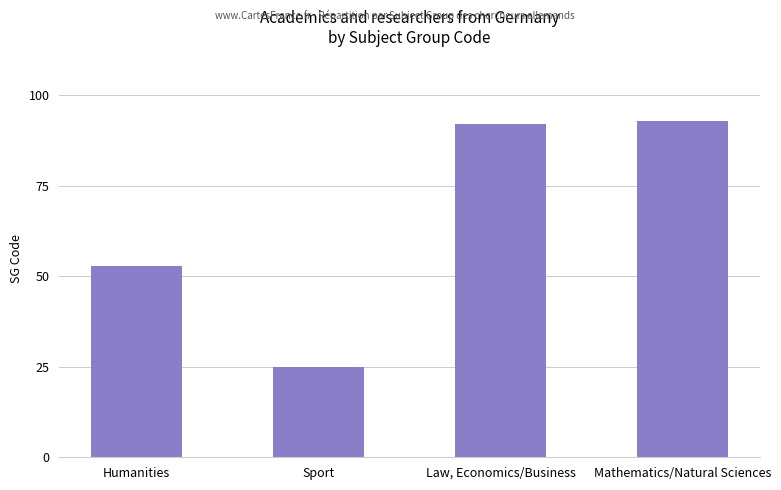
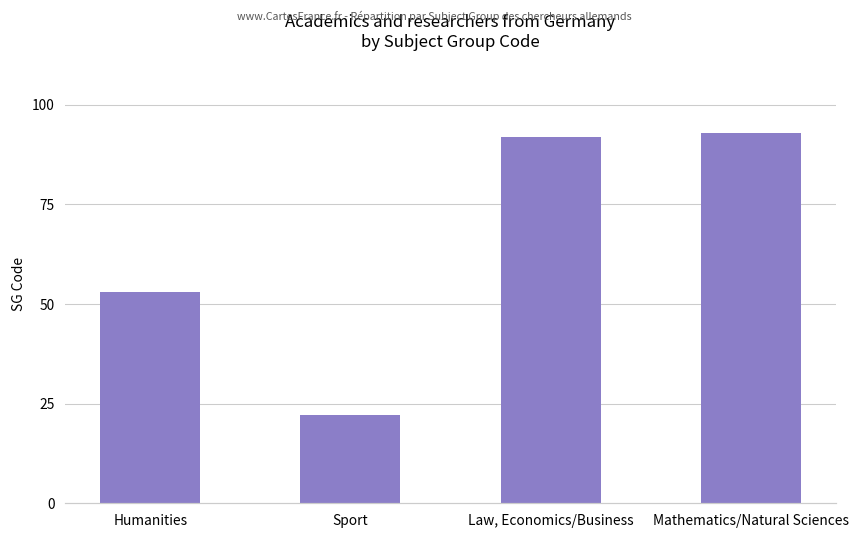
  {
    "Humanities": 53,
-   "Sport": 25,
+   "Sport": 22,
    "Law, Economics/Business": 92,
    "Mathematics/Natural Sciences": 93
  }
